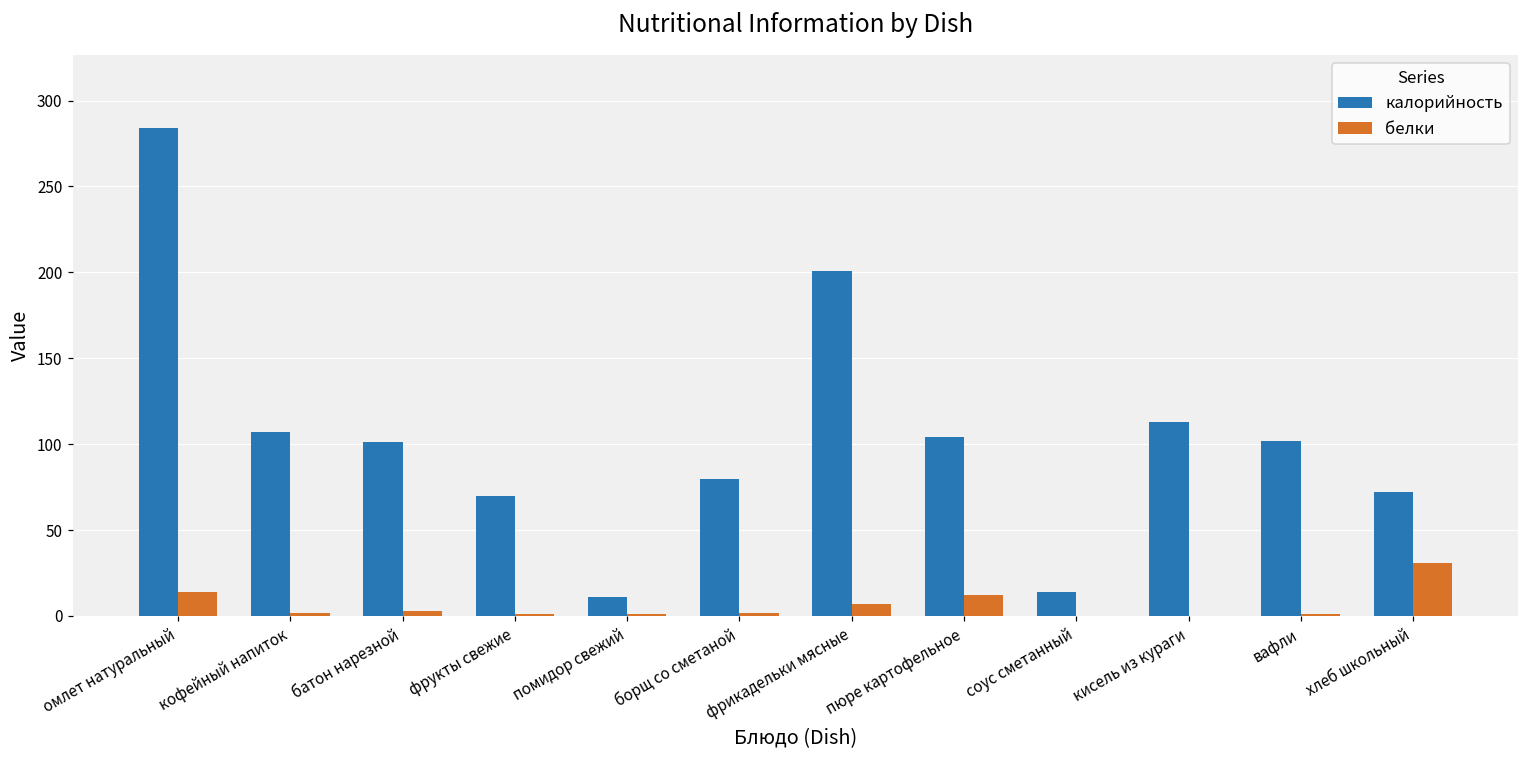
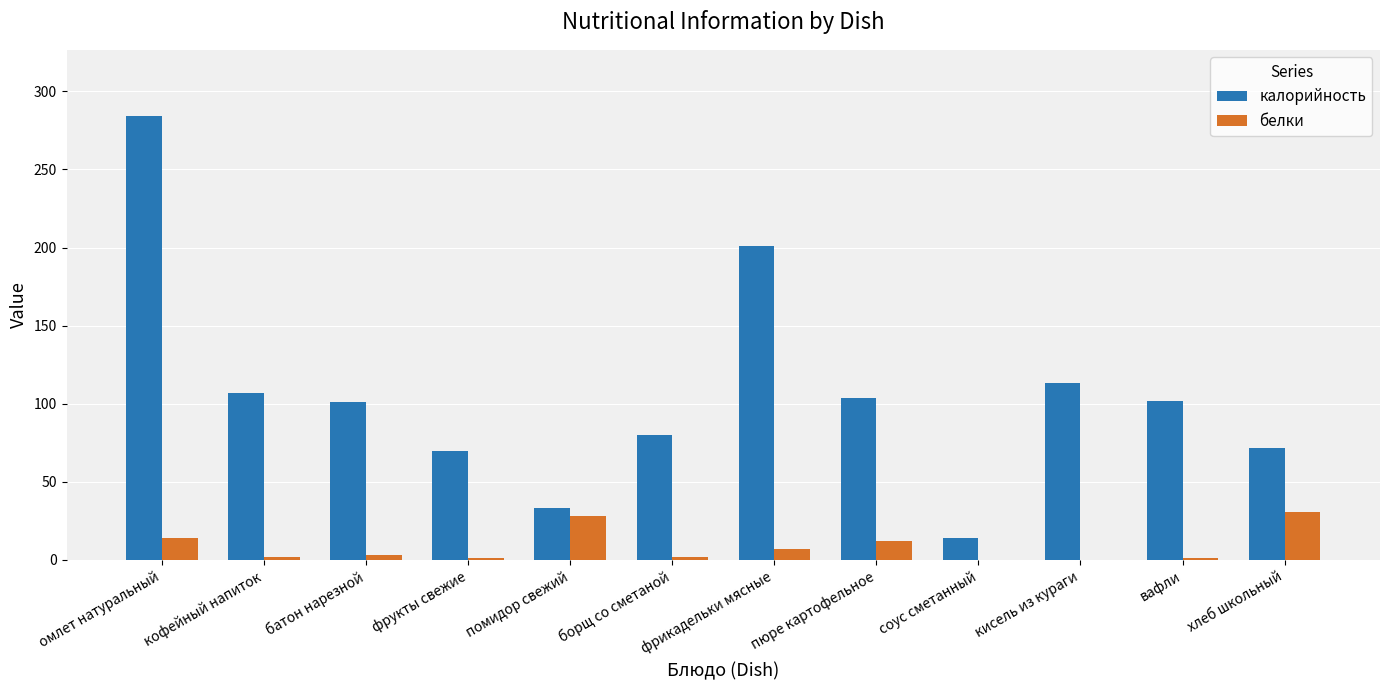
  {
    "калорийность": {
      "омлет натуральный": 284,
      "кофейный напиток": 107,
      "батон нарезной": 101,
      "фрукты свежие": 70,
-     "помидор свежий": 11,
+     "помидор свежий": 33,
      "борщ со сметаной": 80,
      "фрикадельки мясные": 201,
      "пюре картофельное": 104,
      "соус сметанный": 14,
      "кисель из кураги": 113,
      "вафли": 102,
      "хлеб школьный": 72
    },
    "белки": {
      "омлет натуральный": 14,
      "кофейный напиток": 2,
      "батон нарезной": 3,
-     "помидор свежий": 1,
+     "помидор свежий": 28,
      "борщ со сметаной": 2,
      "фрикадельки мясные": 7,
      "пюре картофельное": 12,
      "соус сметанный": 0,
      "кисель из кураги": 0,
      "хлеб школьный": 31
    }
  }
